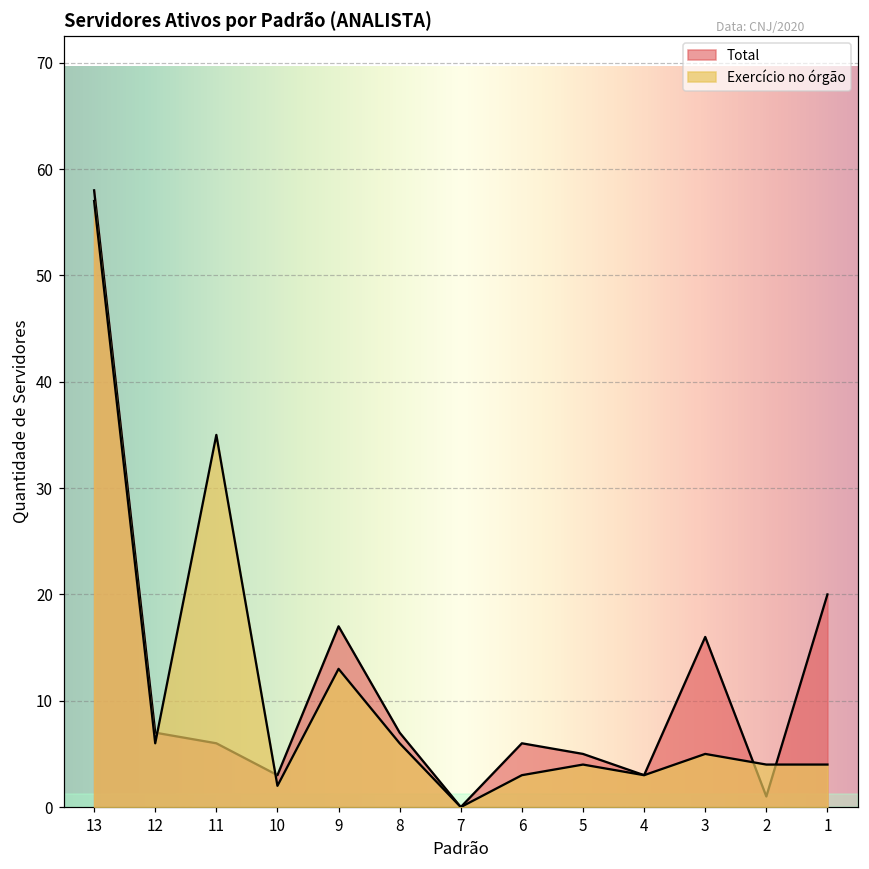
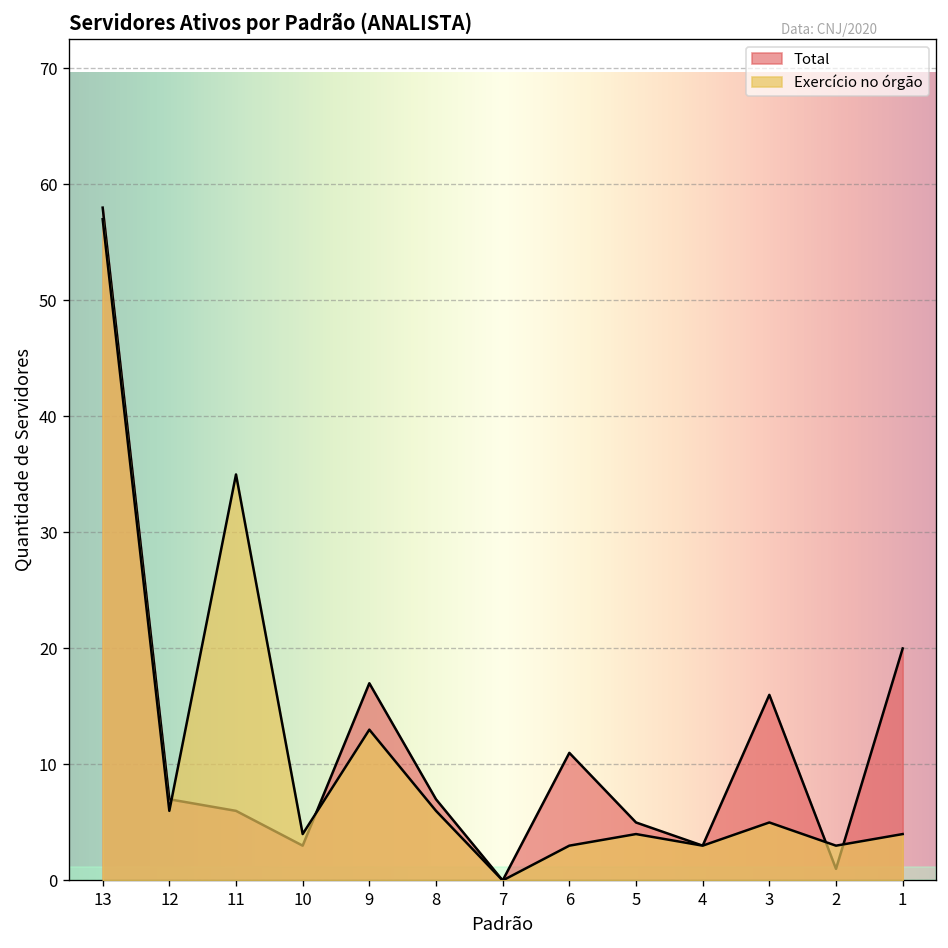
  {
    "Total": {
      "13": 58,
      "12": 7,
      "11": 6,
      "10": 3,
      "9": 17,
      "8": 7,
-     "6": 6,
+     "6": 11,
      "5": 5,
      "3": 16,
      "2": 1,
      "1": 20
    },
    "Exercício no órgão": {
      "13": 57,
      "12": 6,
      "11": 35,
-     "10": 2,
+     "10": 4,
      "9": 13,
      "8": 6,
      "6": 3,
      "5": 4,
      "3": 5,
-     "2": 4,
+     "2": 3,
      "1": 4
    }
  }
